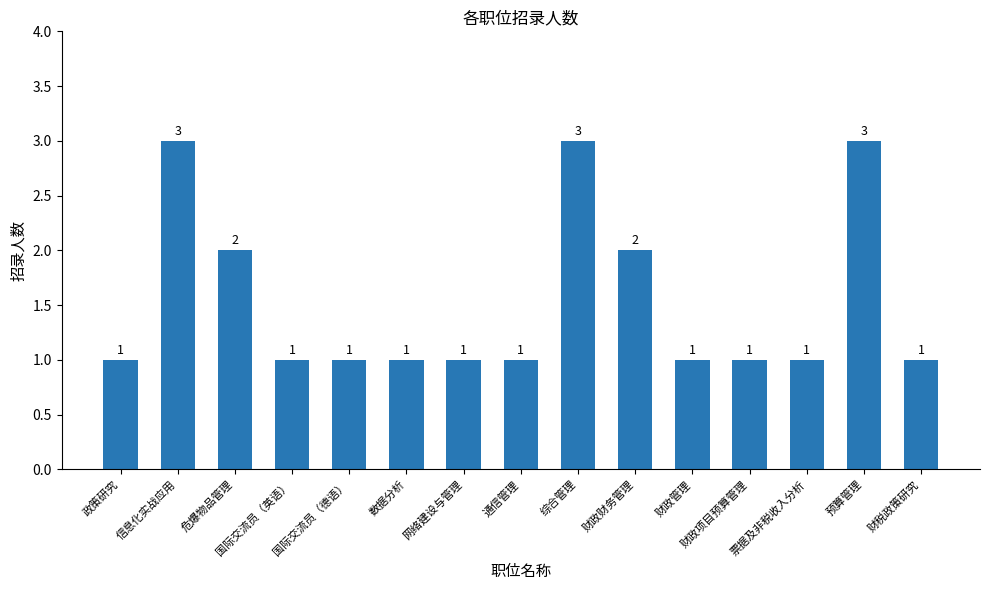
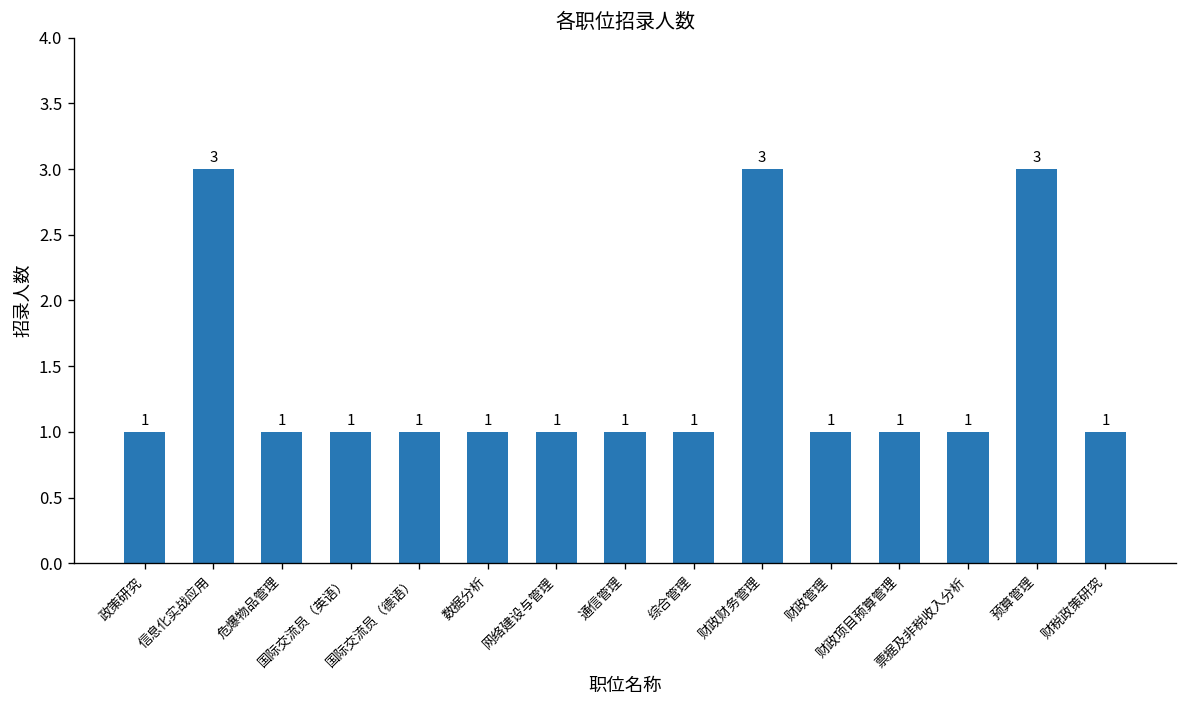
  {
    "政策研究": 1,
    "信息化实战应用": 3,
-   "危爆物品管理": 2,
+   "危爆物品管理": 1,
    "国际交流员（英语）": 1,
    "国际交流员（德语）": 1,
    "数据分析": 1,
    "网络建设与管理": 1,
    "通信管理": 1,
-   "综合管理": 3,
-   "财政财务管理": 2,
+   "综合管理": 1,
+   "财政财务管理": 3,
    "财政管理": 1,
    "财政项目预算管理": 1,
    "票据及非税收入分析": 1,
    "预算管理": 3,
    "财税政策研究": 1
  }
